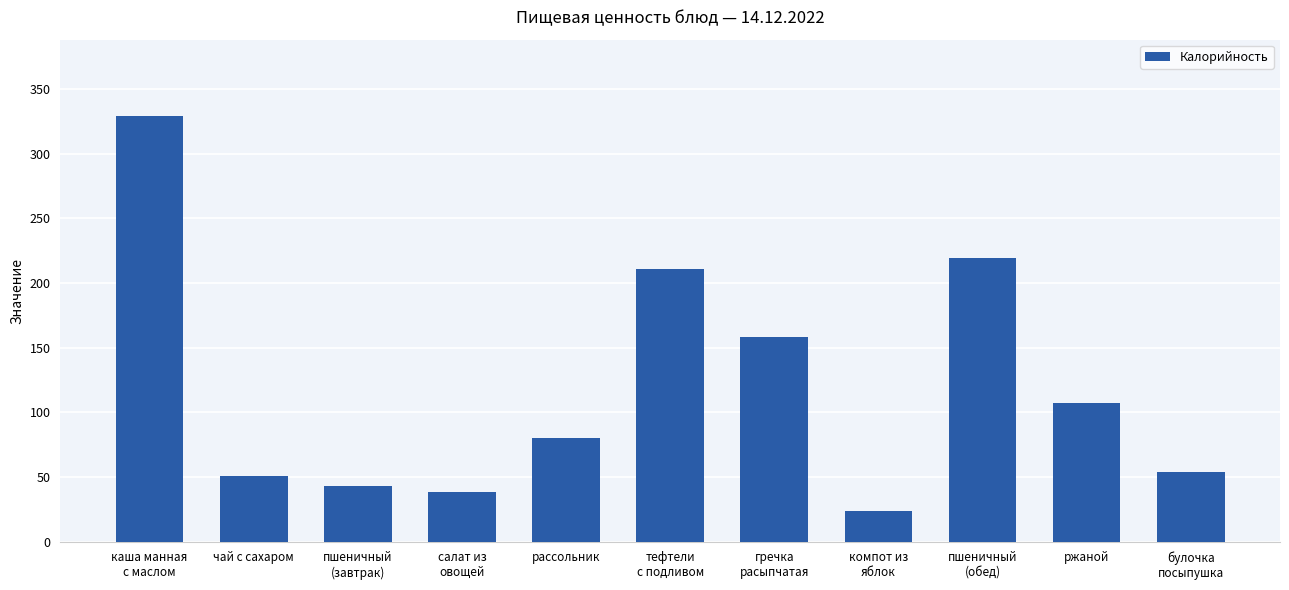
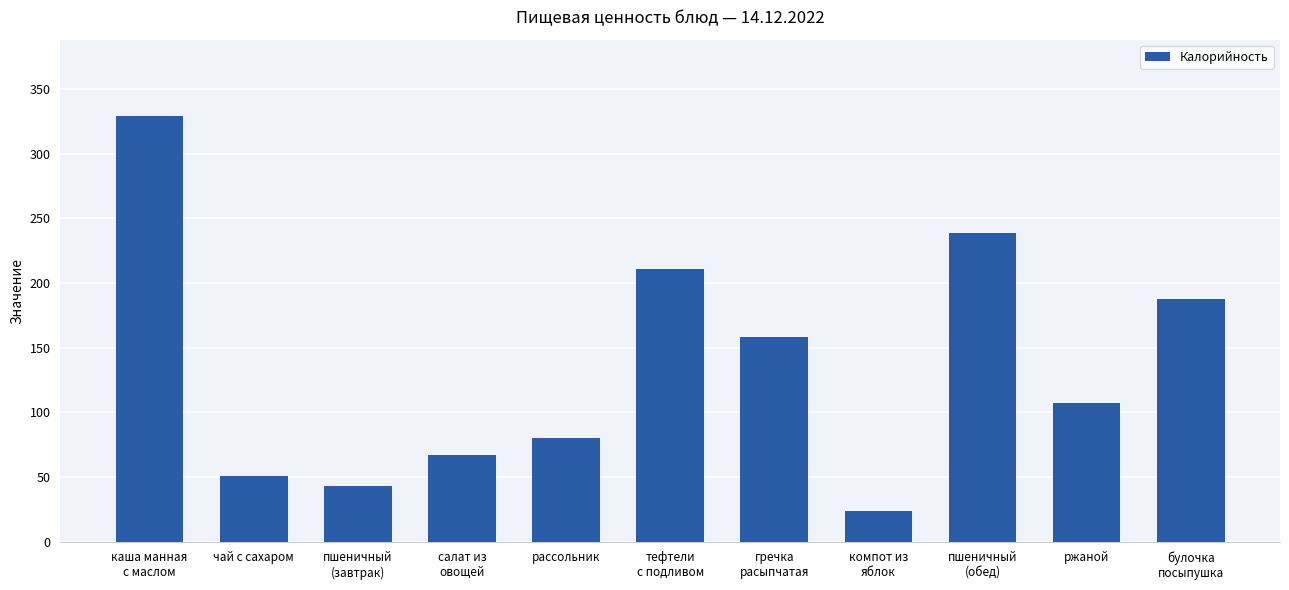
  {
    "каша манная с маслом": 329,
    "чай с сахаром": 51,
    "пшеничный (завтрак)": 43,
-   "салат из овощей": 38,
+   "салат из овощей": 67,
    "рассольник": 80,
    "тефтели с подливом": 211,
    "гречка расыпчатая": 158,
    "компот из яблок": 24,
-   "пшеничный (обед)": 219,
+   "пшеничный (обед)": 239,
    "ржаной": 107,
-   "булочка посыпушка": 54
+   "булочка посыпушка": 188
  }
